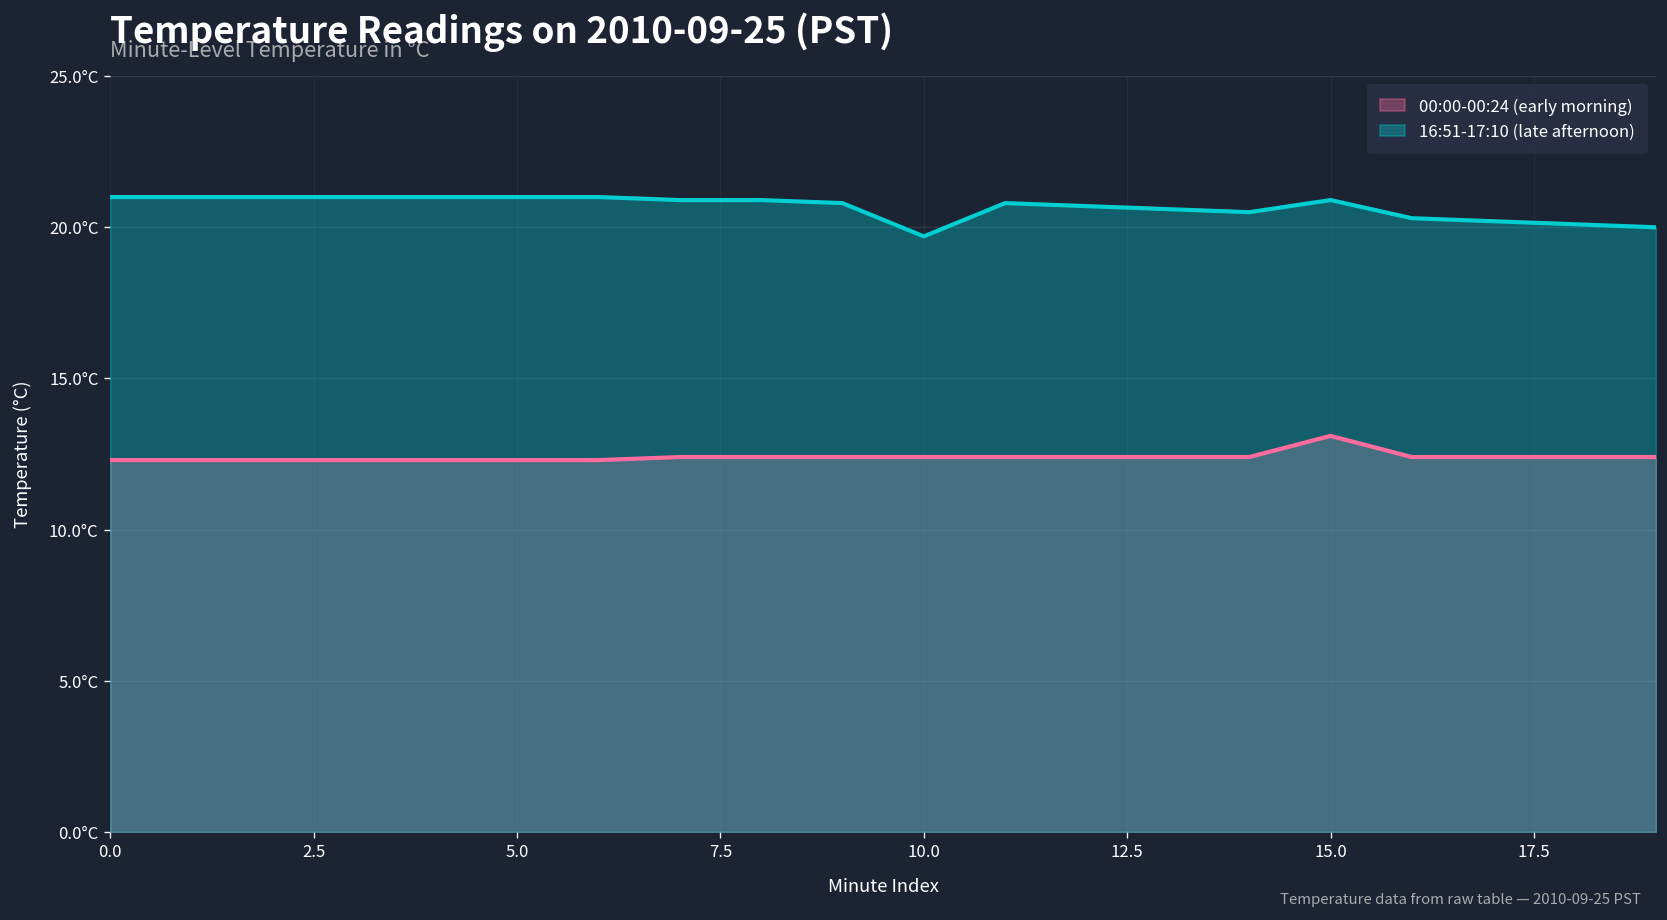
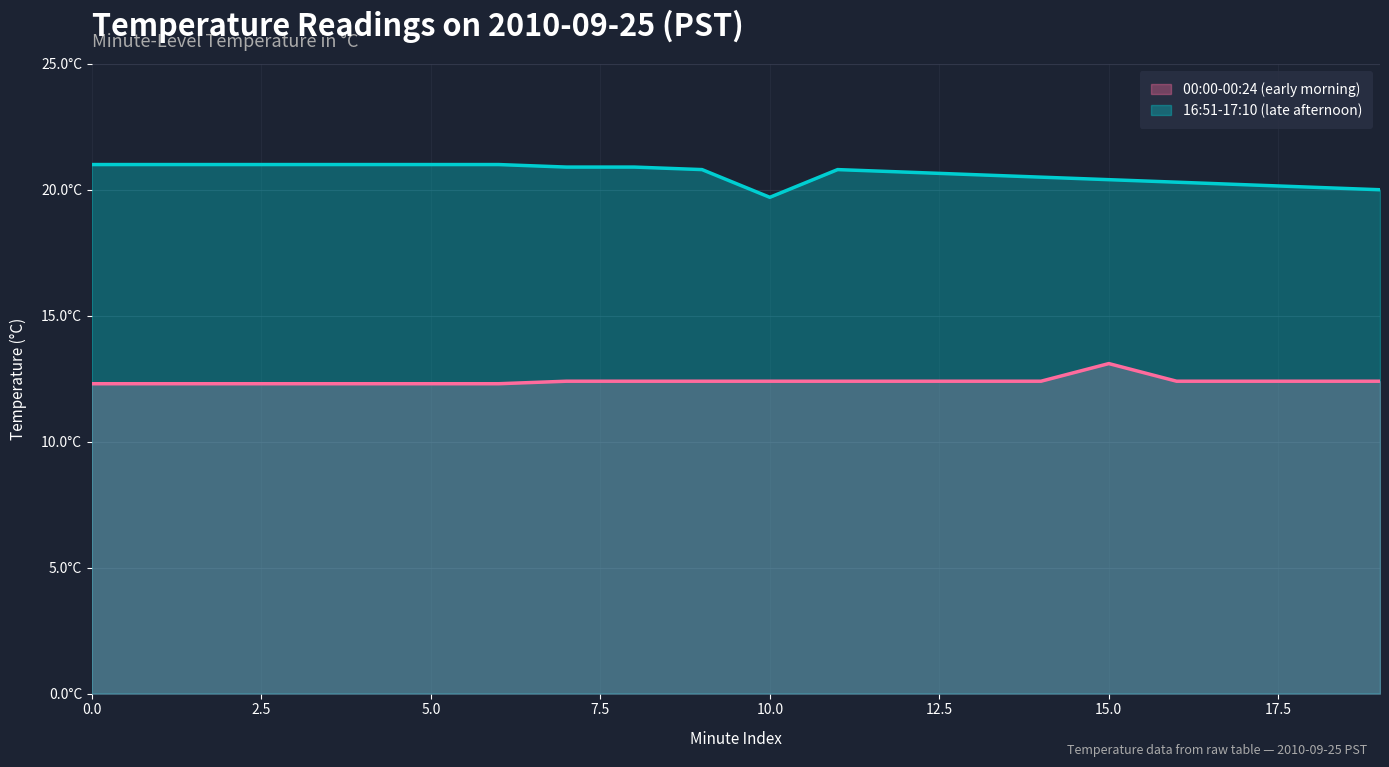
  {
    "00:00-00:24 (early morning)": {
      "0.0": "12.3°C",
      "5.0": "12.3°C",
      "10.0": "12.4°C",
      "15.0": "13.1°C"
    },
    "16:51-17:10 (late afternoon)": {
      "0.0": "21.0°C",
      "5.0": "21.0°C",
      "10.0": "19.7°C",
-     "15.0": "20.9°C"
+     "15.0": "20.4°C"
    }
  }
